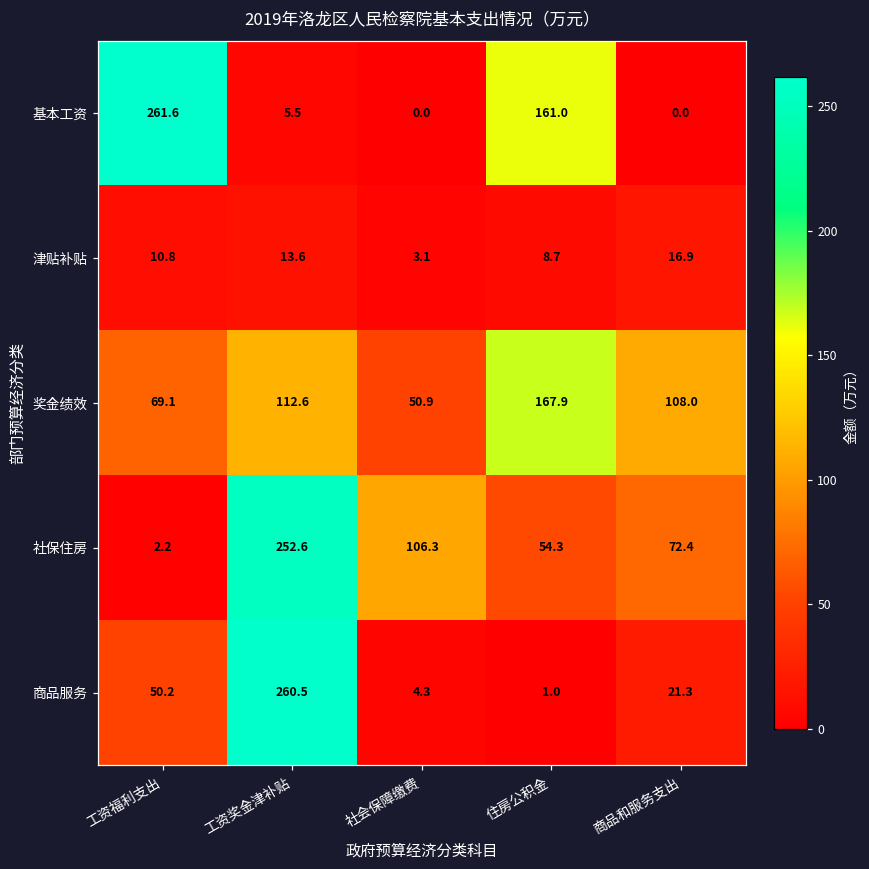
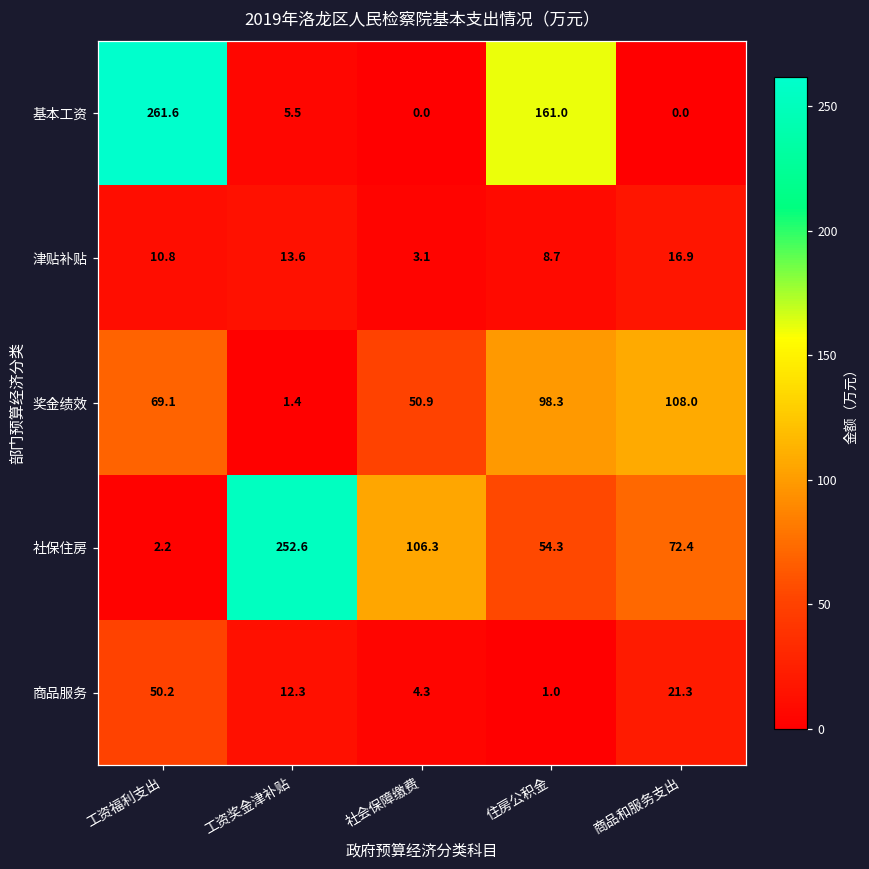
  {
    "基本工资": {
      "工资福利支出": 261.6,
      "工资奖金津补贴": 5.5,
      "社会保障缴费": 0.0,
      "住房公积金": 161.0,
      "商品和服务支出": 0.0
    },
    "津贴补贴": {
      "工资福利支出": 10.8,
      "工资奖金津补贴": 13.6,
      "社会保障缴费": 3.1,
      "住房公积金": 8.7,
      "商品和服务支出": 16.9
    },
    "奖金绩效": {
      "工资福利支出": 69.1,
-     "工资奖金津补贴": 112.6,
+     "工资奖金津补贴": 1.4,
      "社会保障缴费": 50.9,
-     "住房公积金": 167.9,
+     "住房公积金": 98.3,
      "商品和服务支出": 108.0
    },
    "社保住房": {
      "工资福利支出": 2.2,
      "工资奖金津补贴": 252.6,
      "社会保障缴费": 106.3,
      "住房公积金": 54.3,
      "商品和服务支出": 72.4
    },
    "商品服务": {
      "工资福利支出": 50.2,
-     "工资奖金津补贴": 260.5,
+     "工资奖金津补贴": 12.3,
      "社会保障缴费": 4.3,
      "住房公积金": 1.0,
      "商品和服务支出": 21.3
    }
  }
